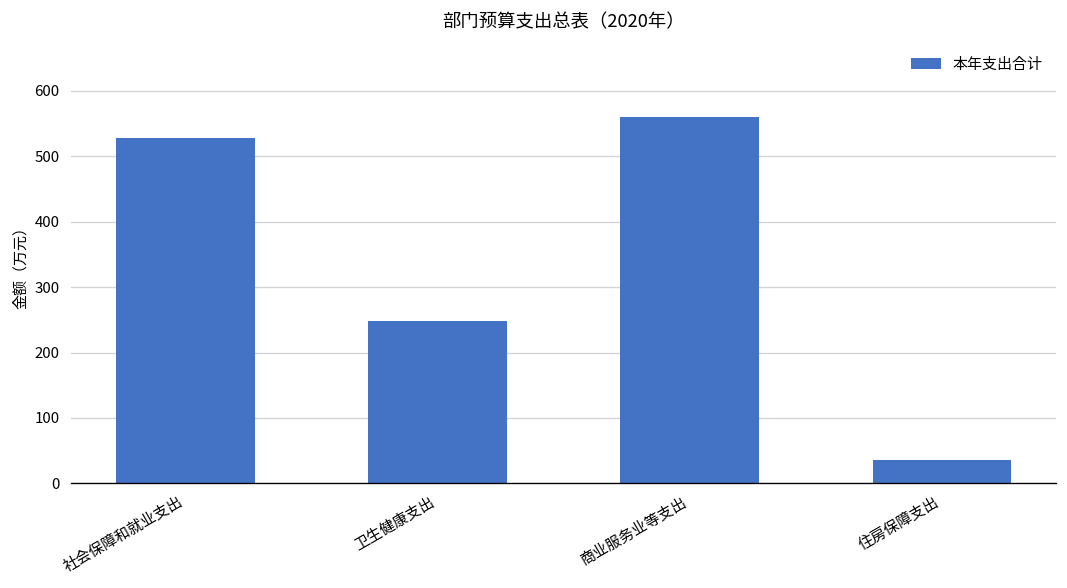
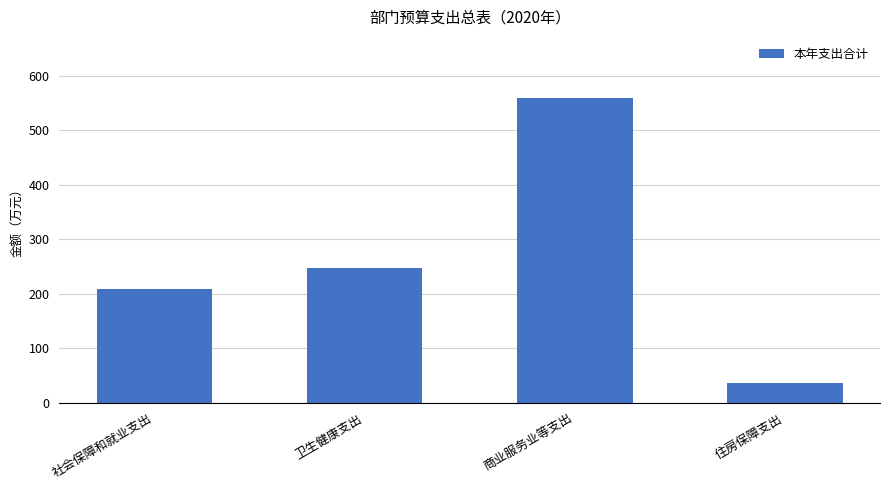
  {
-   "社会保障和就业支出": 530,
+   "社会保障和就业支出": 210,
    "卫生健康支出": 250,
    "商业服务业等支出": 560,
    "住房保障支出": 40
  }
